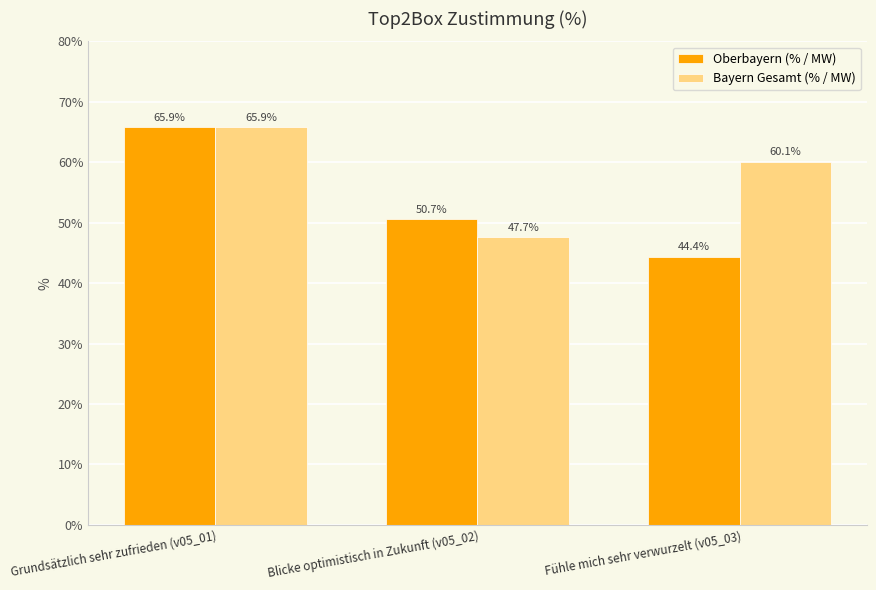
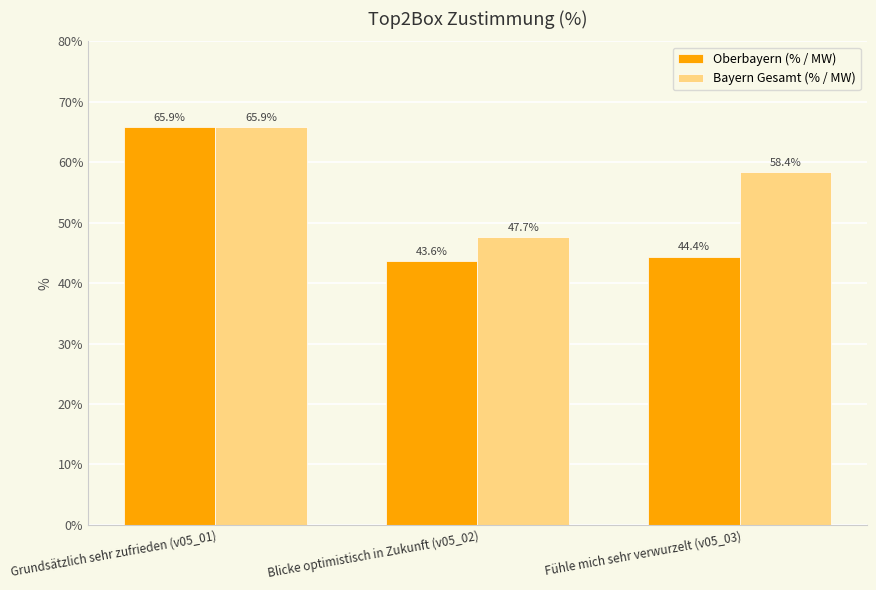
  {
    "Oberbayern (% / MW)": {
      "Grundsätzlich sehr zufrieden (v05_01)": "65.9%",
-     "Blicke optimistisch in Zukunft (v05_02)": "50.7%",
+     "Blicke optimistisch in Zukunft (v05_02)": "43.6%",
      "Fühle mich sehr verwurzelt (v05_03)": "44.4%"
    },
    "Bayern Gesamt (% / MW)": {
      "Grundsätzlich sehr zufrieden (v05_01)": "65.9%",
      "Blicke optimistisch in Zukunft (v05_02)": "47.7%",
-     "Fühle mich sehr verwurzelt (v05_03)": "60.1%"
+     "Fühle mich sehr verwurzelt (v05_03)": "58.4%"
    }
  }
